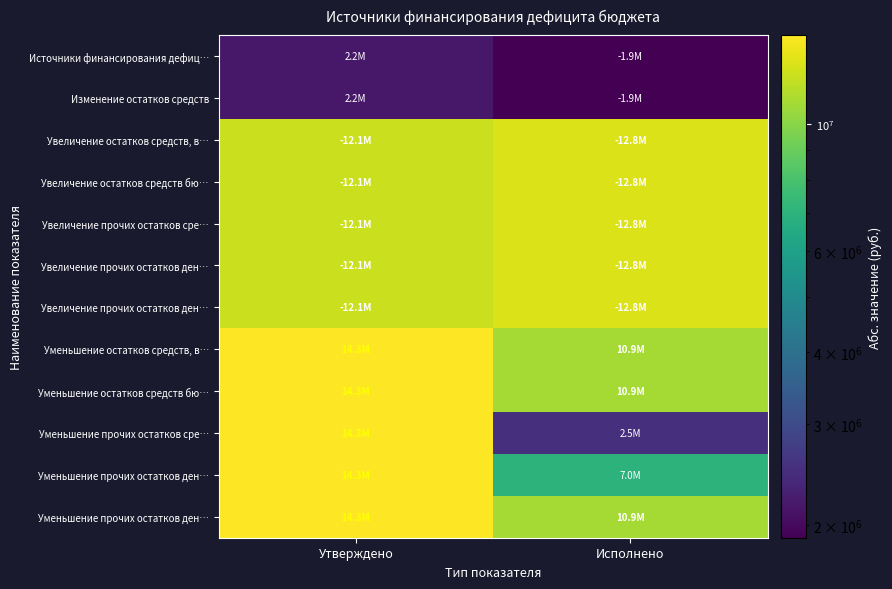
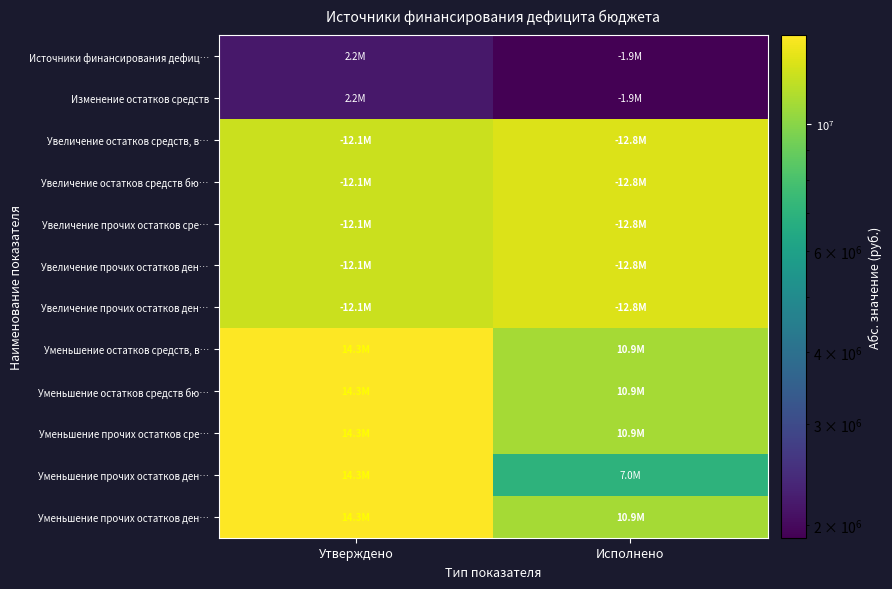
  {
    "Источники финансирования дефиц…": {
      "Утверждено": "2.2M",
      "Исполнено": "-1.9M"
    },
    "Изменение остатков средств": {
      "Утверждено": "2.2M",
      "Исполнено": "-1.9M"
    },
    "Увеличение остатков средств, в…": {
      "Утверждено": "-12.1M",
      "Исполнено": "-12.8M"
    },
    "Увеличение остатков средств бю…": {
      "Утверждено": "-12.1M",
      "Исполнено": "-12.8M"
    },
    "Увеличение прочих остатков сре…": {
      "Утверждено": "-12.1M",
      "Исполнено": "-12.8M"
    },
    "Уменьшение остатков средств, в…": {
      "Исполнено": "10.9M"
    },
    "Уменьшение остатков средств бю…": {
      "Исполнено": "10.9M"
    },
    "Уменьшение прочих остатков сре…": {
-     "Исполнено": "2.5M"
+     "Исполнено": "10.9M"
    }
  }
